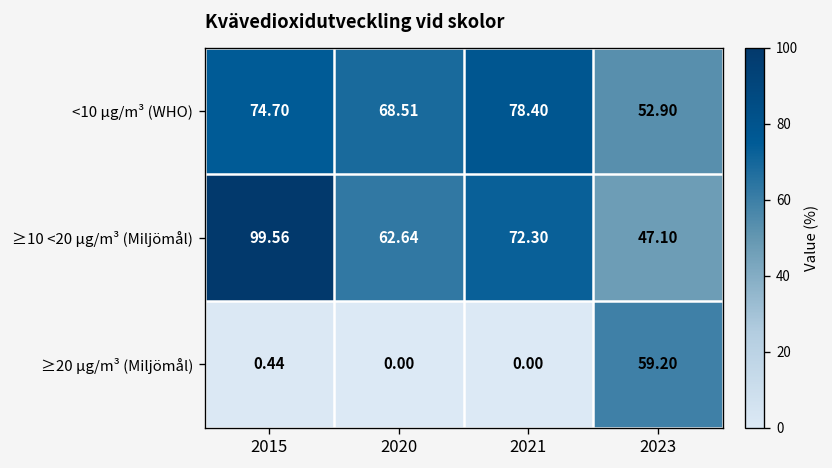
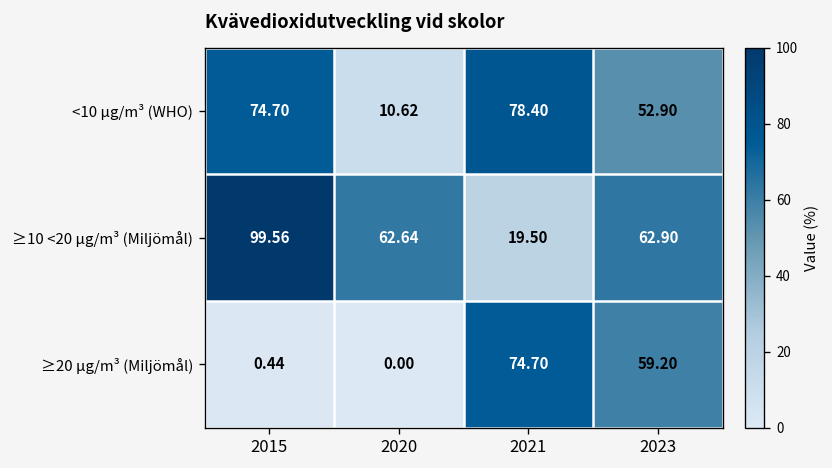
  {
    "<10 µg/m³ (WHO)": {
      "2015": 74.70,
-     "2020": 68.51,
+     "2020": 10.62,
      "2021": 78.40,
      "2023": 52.90
    },
    "≥10 <20 µg/m³ (Miljömål)": {
      "2015": 99.56,
      "2020": 62.64,
-     "2021": 72.30,
-     "2023": 47.10
+     "2021": 19.50,
+     "2023": 62.90
    },
    "≥20 µg/m³ (Miljömål)": {
      "2015": 0.44,
      "2020": 0.00,
-     "2021": 0.00,
+     "2021": 74.70,
      "2023": 59.20
    }
  }
